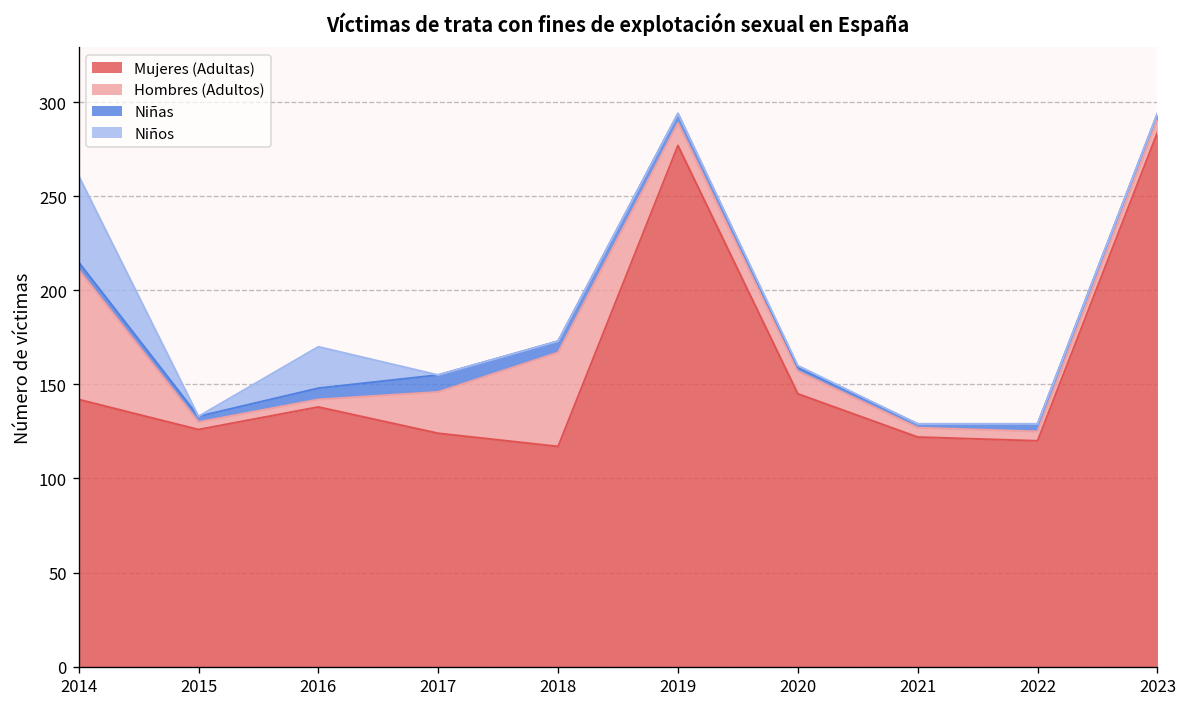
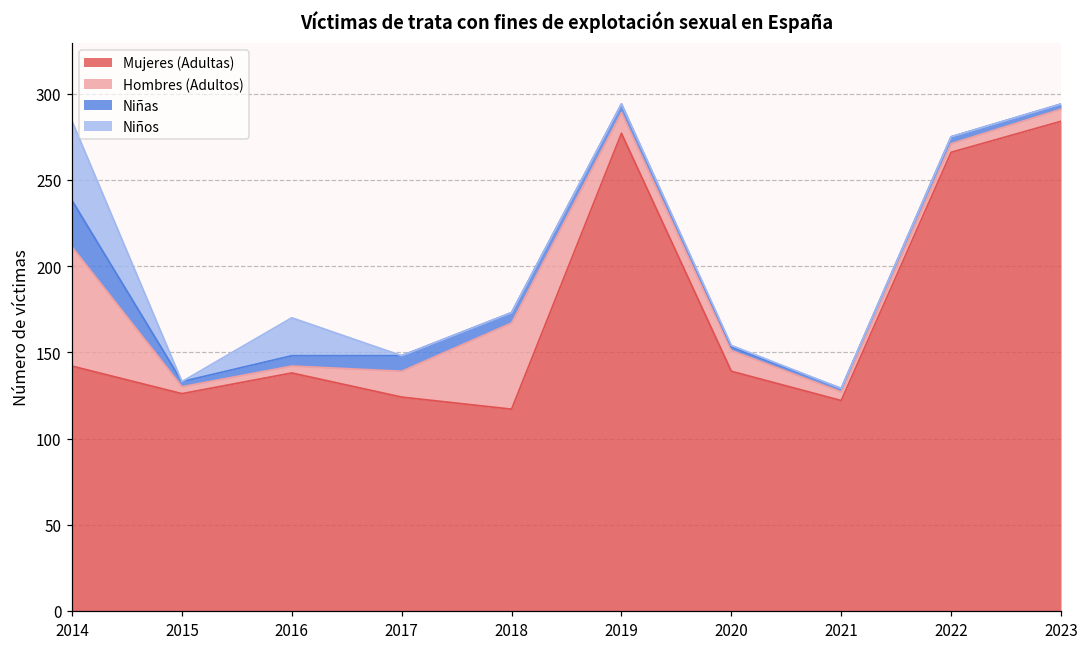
  {
    "Mujeres (Adultas)": {
      "2014": 142,
      "2015": 126,
      "2016": 138,
      "2017": 124,
      "2018": 117,
      "2019": 277,
-     "2020": 145,
+     "2020": 139,
      "2021": 122,
-     "2022": 120,
+     "2022": 266,
      "2023": 284
    },
    "Hombres (Adultos)": {
      "2014": 69,
      "2015": 4,
      "2016": 4,
-     "2017": 22,
+     "2017": 15,
      "2018": 50,
      "2019": 12,
      "2020": 12,
      "2021": 5,
      "2022": 5,
      "2023": 7
    },
    "Niñas": {
-     "2014": 4,
+     "2014": 27,
      "2016": 6
    },
    "Niños": {
      "2014": 46,
      "2016": 22
    }
  }
